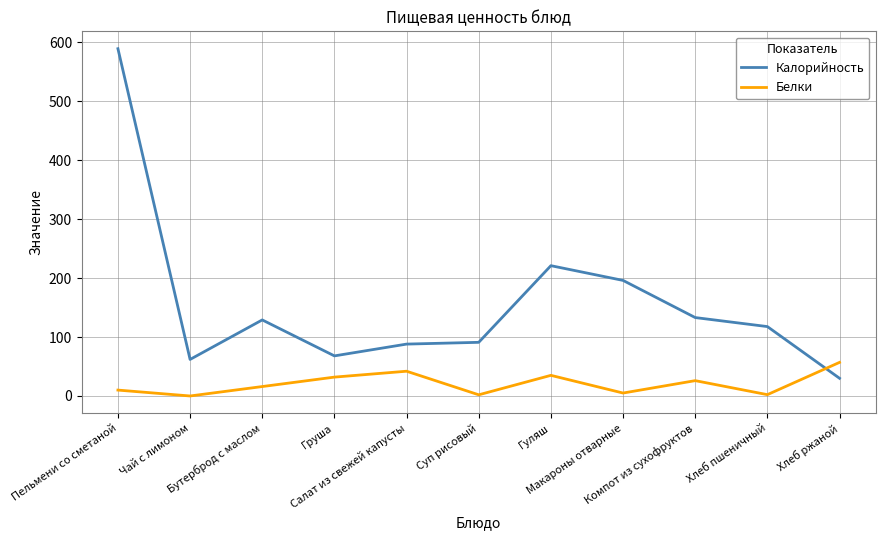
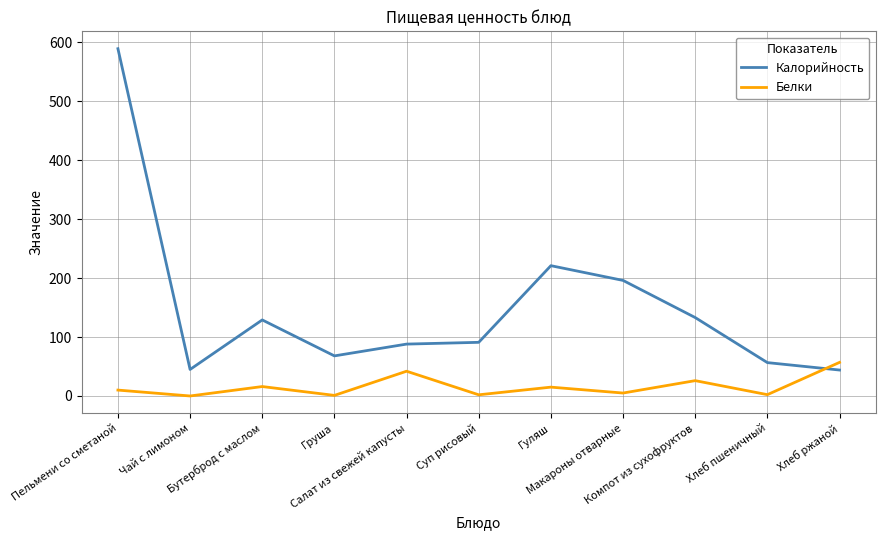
  {
    "Калорийность": {
      "Пельмени со сметаной": 590,
-     "Чай с лимоном": 60,
+     "Чай с лимоном": 50,
      "Бутерброд с маслом": 130,
      "Груша": 70,
      "Салат из свежей капусты": 90,
      "Суп рисовый": 90,
      "Гуляш": 220,
      "Макароны отварные": 200,
      "Компот из сухофруктов": 130,
-     "Хлеб пшеничный": 120,
-     "Хлеб ржаной": 30
+     "Хлеб пшеничный": 60,
+     "Хлеб ржаной": 40
    },
    "Белки": {
      "Пельмени со сметаной": 10,
      "Чай с лимоном": 0,
      "Бутерброд с маслом": 20,
-     "Груша": 30,
+     "Груша": 0,
      "Салат из свежей капусты": 40,
      "Суп рисовый": 0,
-     "Гуляш": 40,
+     "Гуляш": 20,
      "Макароны отварные": 10,
      "Компот из сухофруктов": 30,
      "Хлеб пшеничный": 0,
      "Хлеб ржаной": 60
    }
  }
